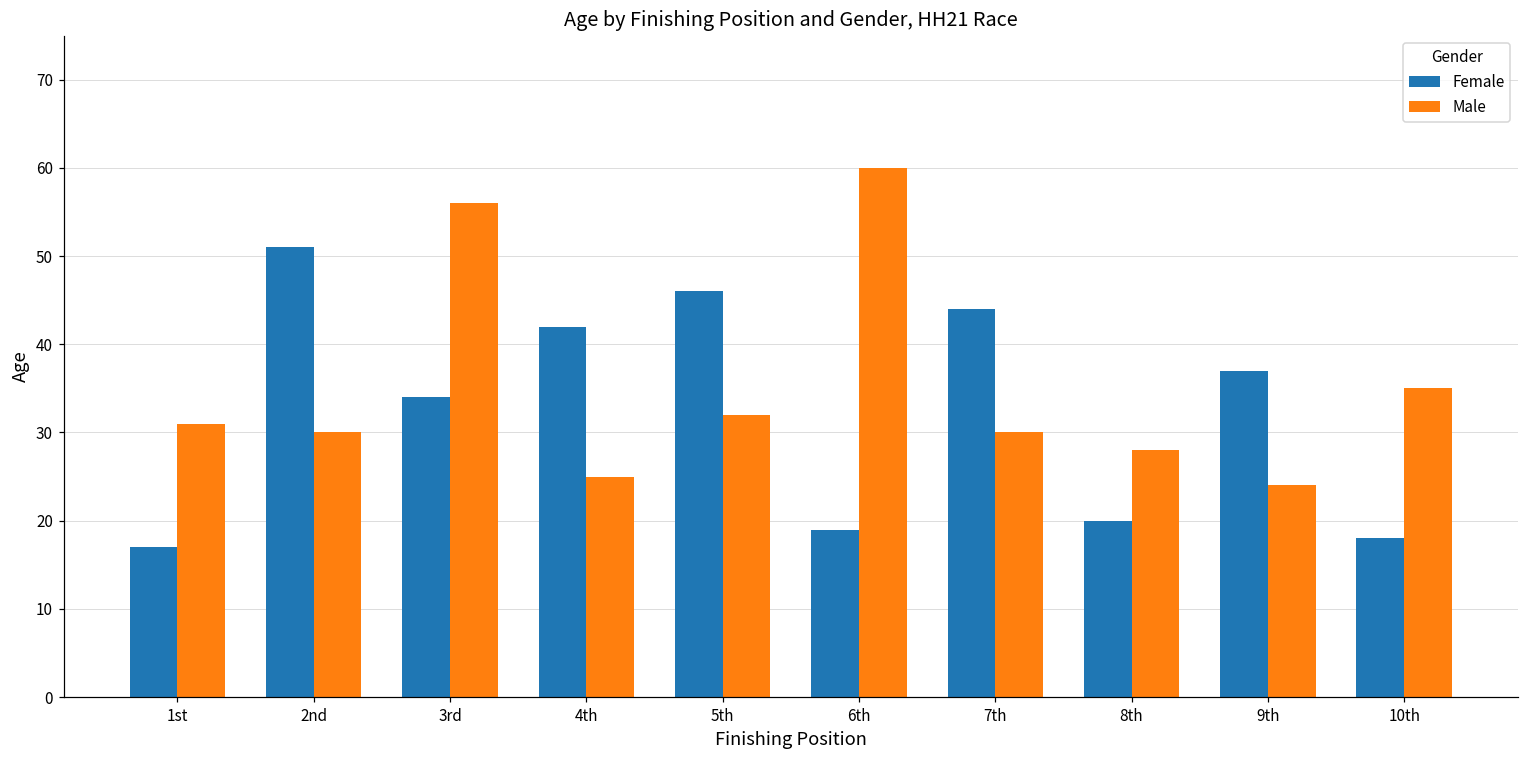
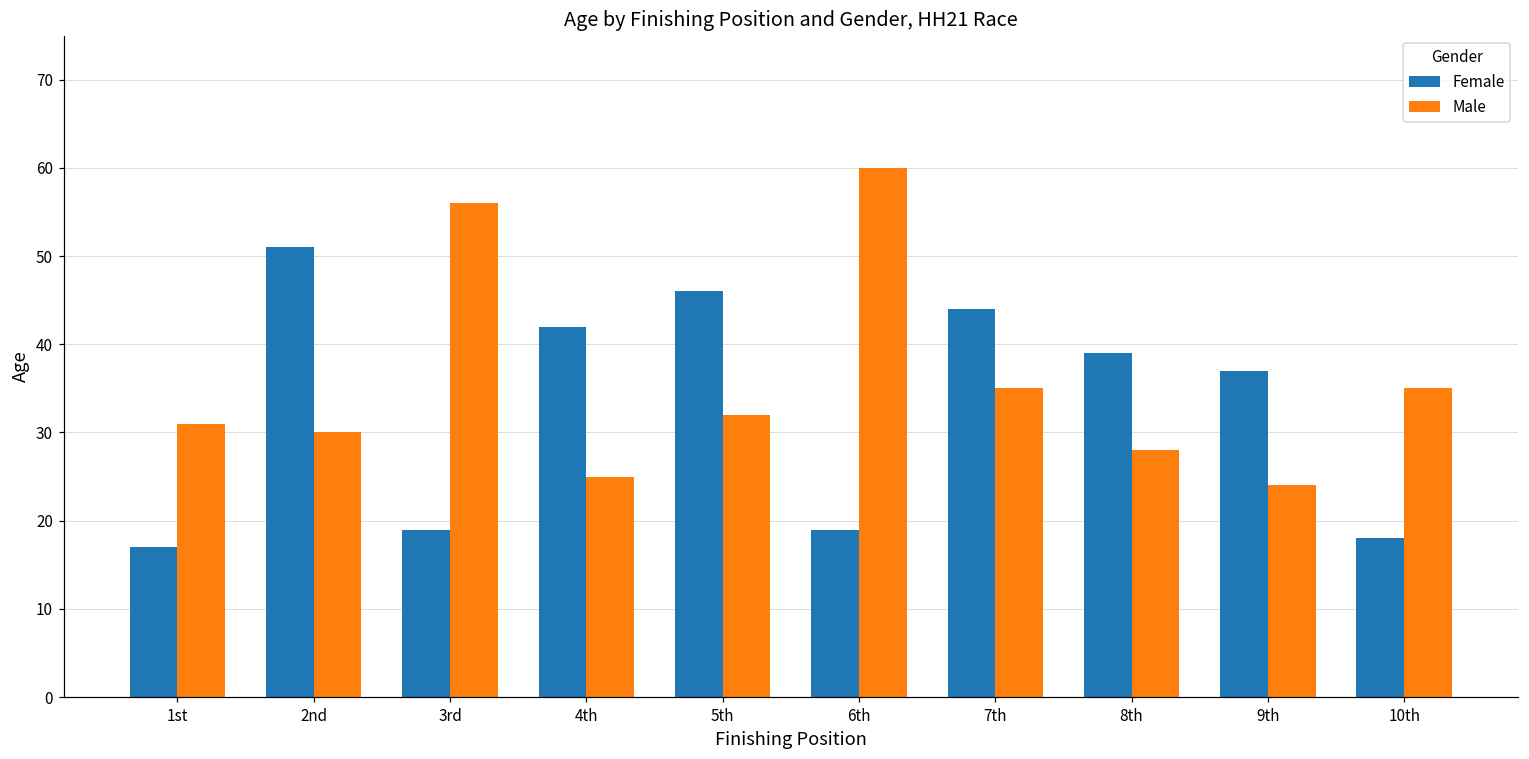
  {
    "Female": {
      "1st": 17,
      "2nd": 51,
-     "3rd": 34,
+     "3rd": 19,
      "4th": 42,
      "5th": 46,
      "6th": 19,
      "7th": 44,
-     "8th": 20,
+     "8th": 39,
      "9th": 37,
      "10th": 18
    },
    "Male": {
      "1st": 31,
      "2nd": 30,
      "3rd": 56,
      "4th": 25,
      "5th": 32,
      "6th": 60,
-     "7th": 30,
+     "7th": 35,
      "8th": 28,
      "9th": 24,
      "10th": 35
    }
  }
